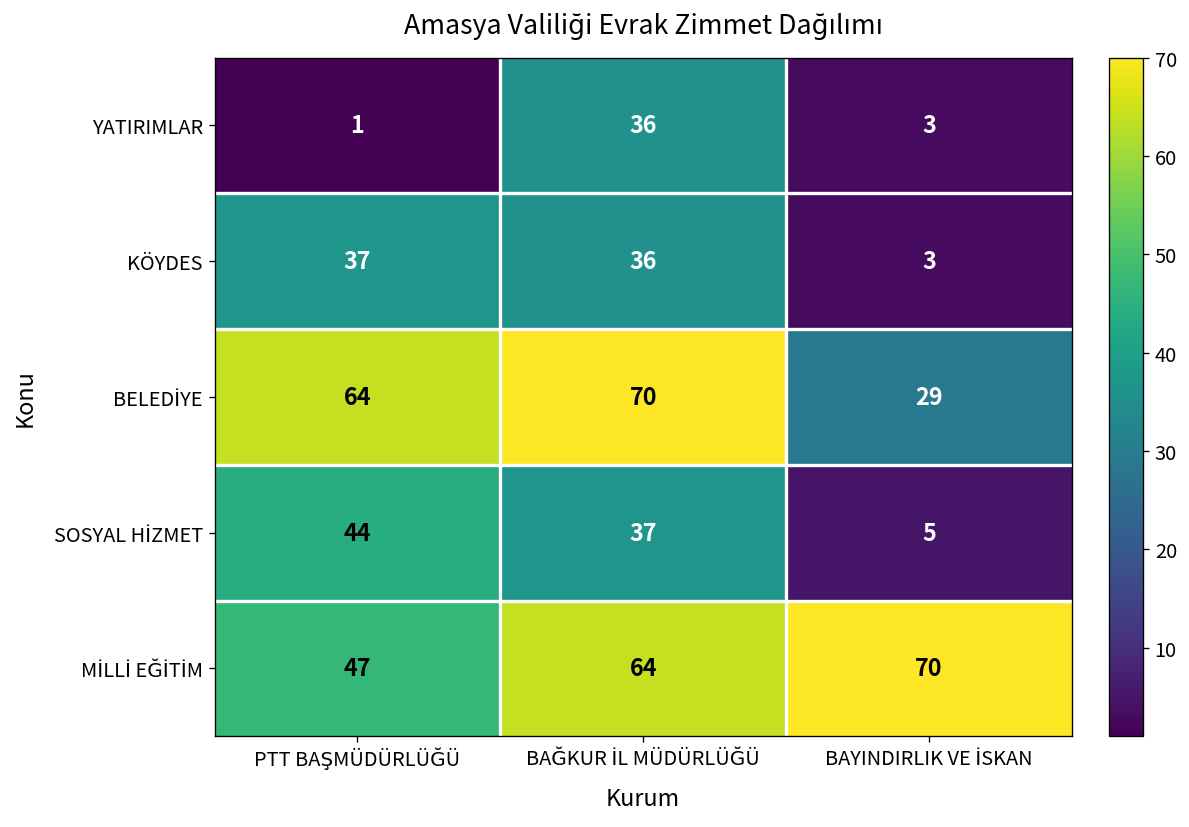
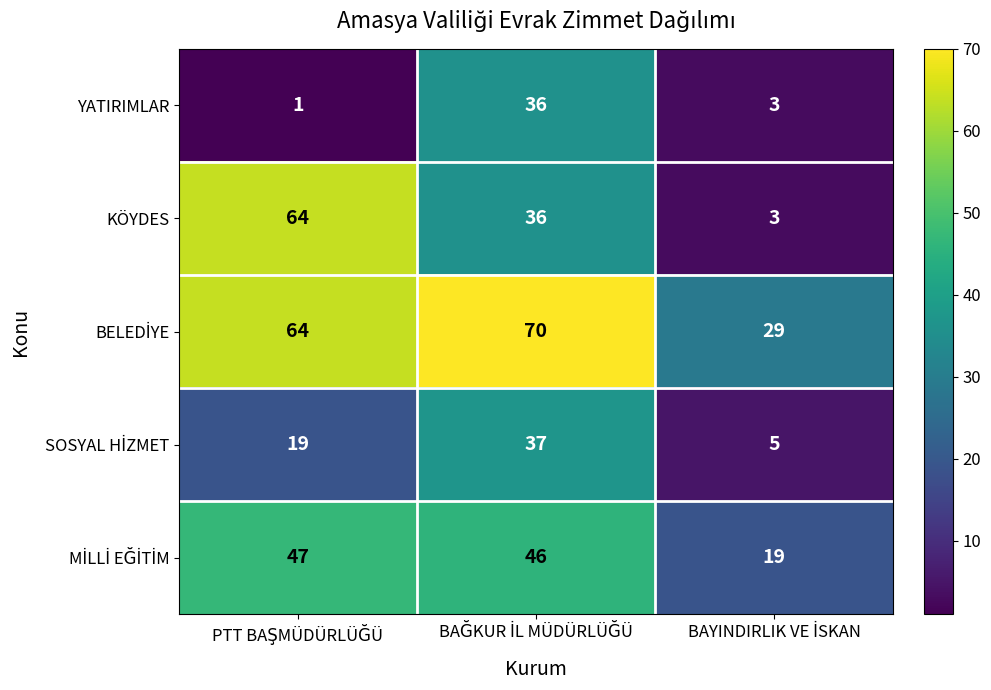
  {
    "YATIRIMLAR": {
      "PTT BAŞMÜDÜRLÜĞÜ": 1,
      "BAĞKUR İL MÜDÜRLÜĞÜ": 36,
      "BAYINDIRLIK VE İSKAN": 3
    },
    "KÖYDES": {
-     "PTT BAŞMÜDÜRLÜĞÜ": 37,
+     "PTT BAŞMÜDÜRLÜĞÜ": 64,
      "BAĞKUR İL MÜDÜRLÜĞÜ": 36,
      "BAYINDIRLIK VE İSKAN": 3
    },
    "BELEDİYE": {
      "PTT BAŞMÜDÜRLÜĞÜ": 64,
      "BAĞKUR İL MÜDÜRLÜĞÜ": 70,
      "BAYINDIRLIK VE İSKAN": 29
    },
    "SOSYAL HİZMET": {
-     "PTT BAŞMÜDÜRLÜĞÜ": 44,
+     "PTT BAŞMÜDÜRLÜĞÜ": 19,
      "BAĞKUR İL MÜDÜRLÜĞÜ": 37,
      "BAYINDIRLIK VE İSKAN": 5
    },
    "MİLLİ EĞİTİM": {
      "PTT BAŞMÜDÜRLÜĞÜ": 47,
-     "BAĞKUR İL MÜDÜRLÜĞÜ": 64,
-     "BAYINDIRLIK VE İSKAN": 70
+     "BAĞKUR İL MÜDÜRLÜĞÜ": 46,
+     "BAYINDIRLIK VE İSKAN": 19
    }
  }
